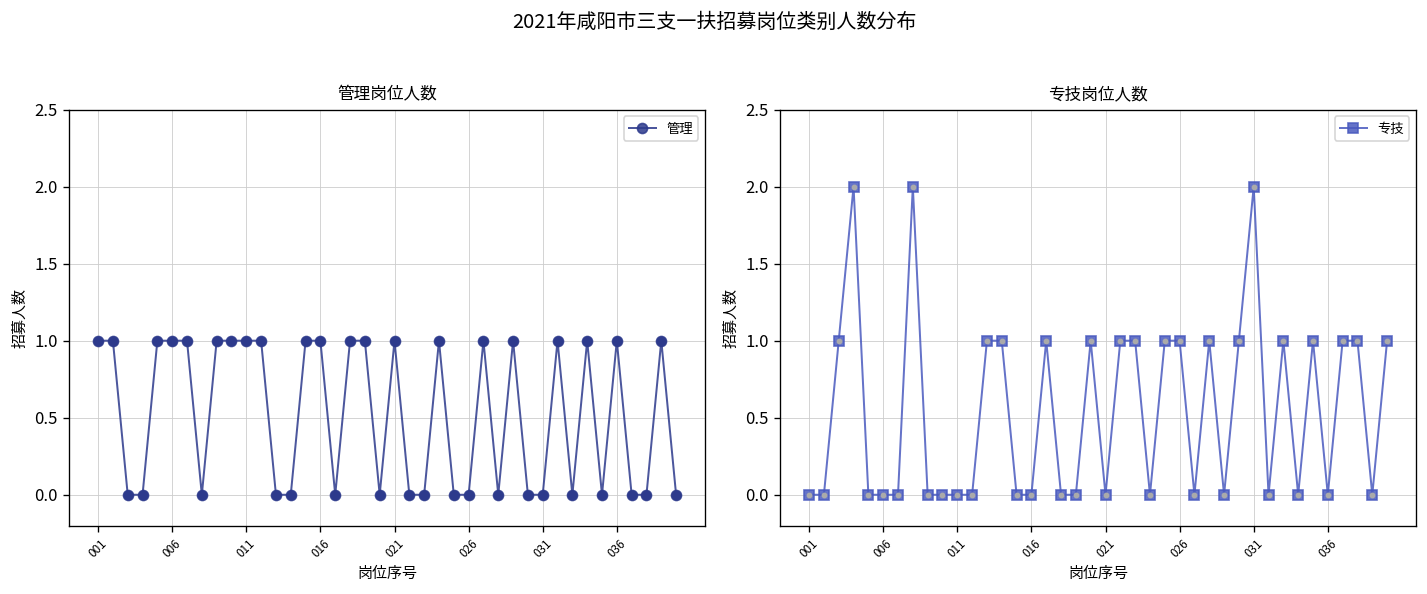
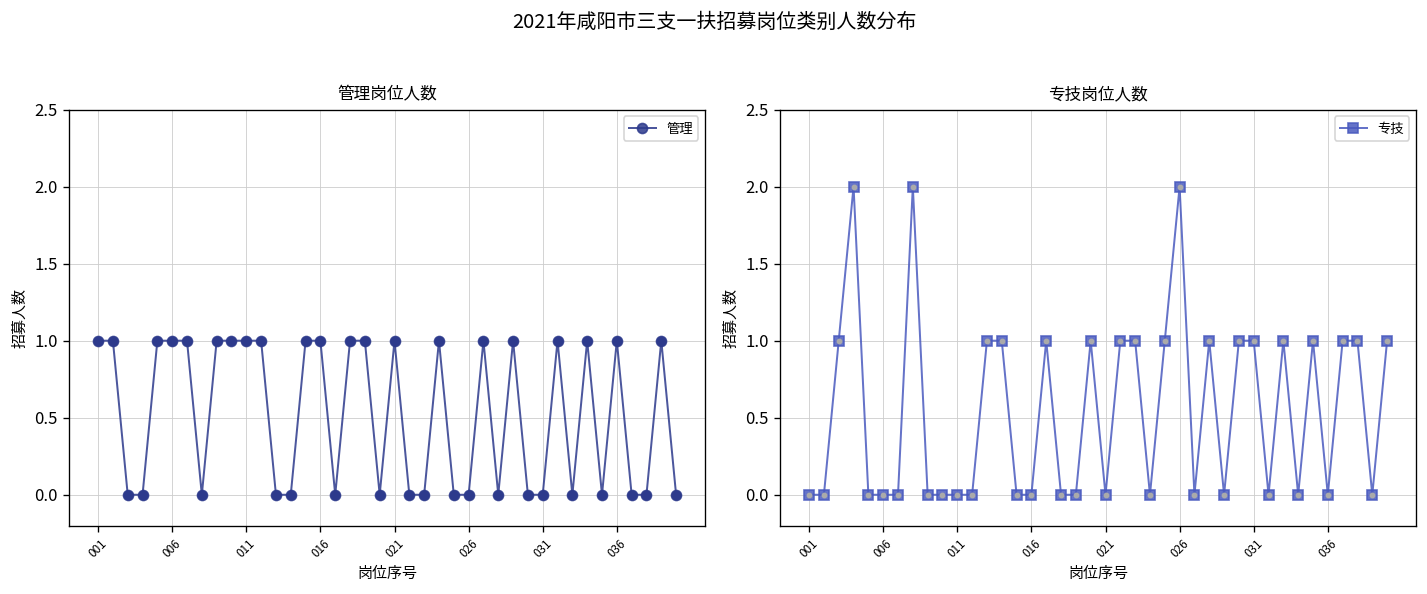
  {
    "管理岗位人数": {
      "001": 1.00,
      "006": 1.00,
      "011": 1.00,
      "016": 1.00,
      "021": 1.00,
      "026": 0.00,
      "031": 0.00,
      "036": 1.00
    },
    "专技岗位人数": {
      "001": 0,
      "006": 0,
      "011": 0,
      "016": 0,
      "021": 0,
-     "026": 1,
-     "031": 2,
+     "026": 2,
+     "031": 1,
      "036": 0
    }
  }
